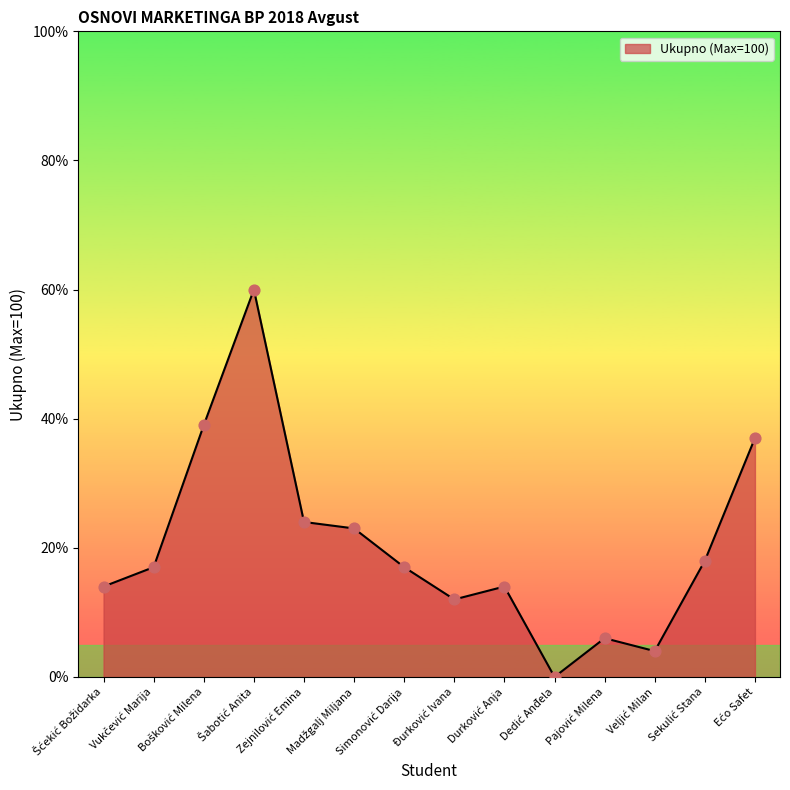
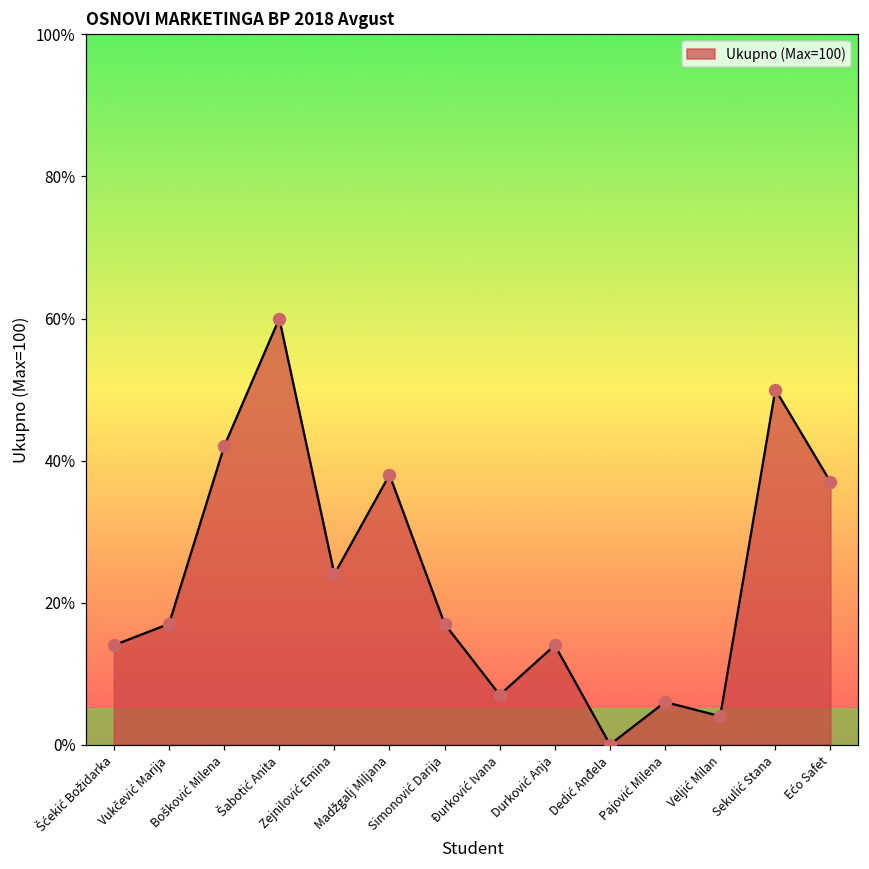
  {
    "Šćekić Božidarka": "14%",
    "Vukčević Marija": "17%",
-   "Bošković Milena": "39%",
+   "Bošković Milena": "42%",
    "Šabotić Anita": "60%",
    "Zejnilović Emina": "24%",
-   "Madžgalj Miljana": "23%",
+   "Madžgalj Miljana": "38%",
    "Simonović Darija": "17%",
-   "Đurković Ivana": "12%",
+   "Đurković Ivana": "7%",
    "Durković Anja": "14%",
    "Pajović Milena": "6%",
-   "Sekulić Stana": "18%",
+   "Sekulić Stana": "50%",
    "Ećo Safet": "37%"
  }
